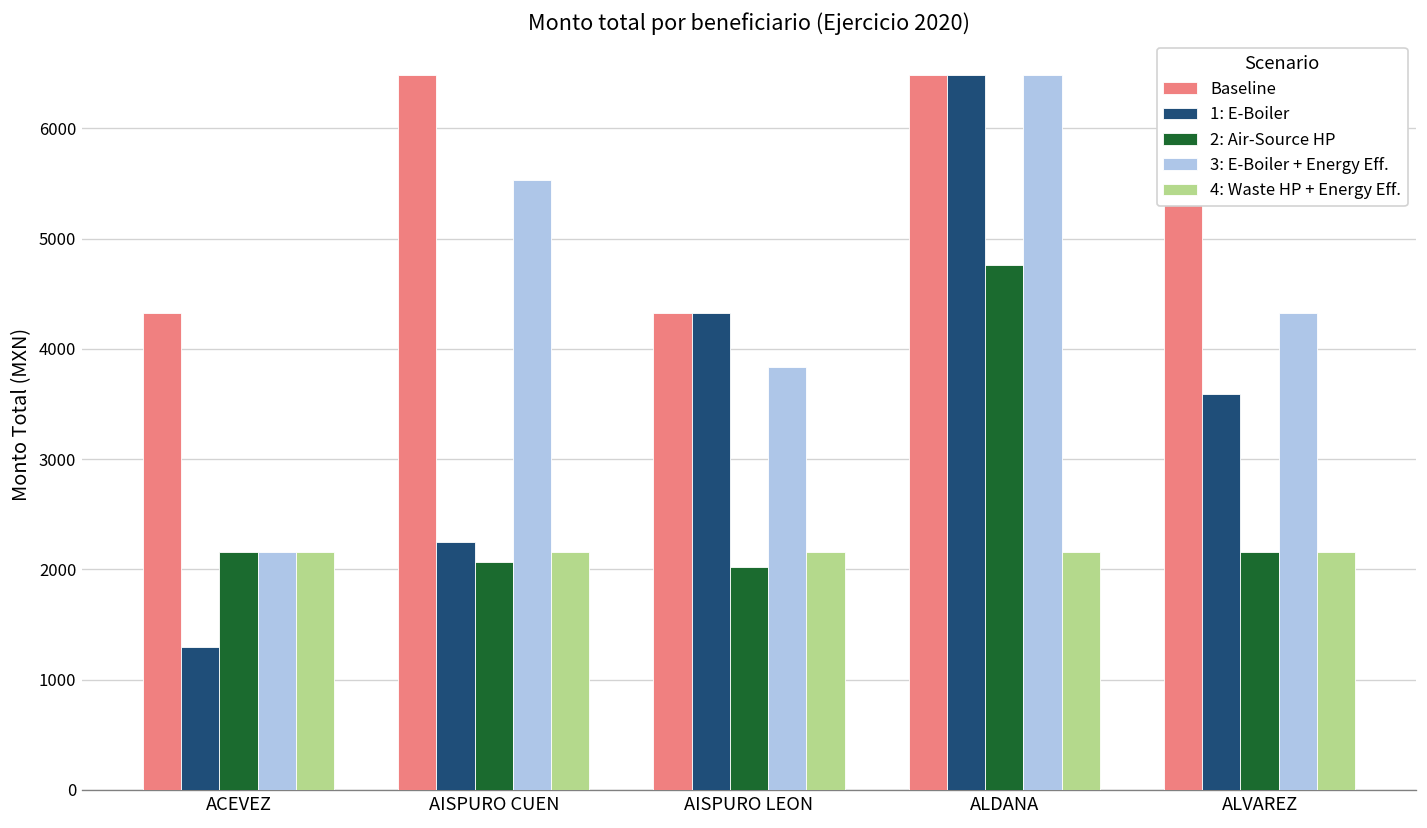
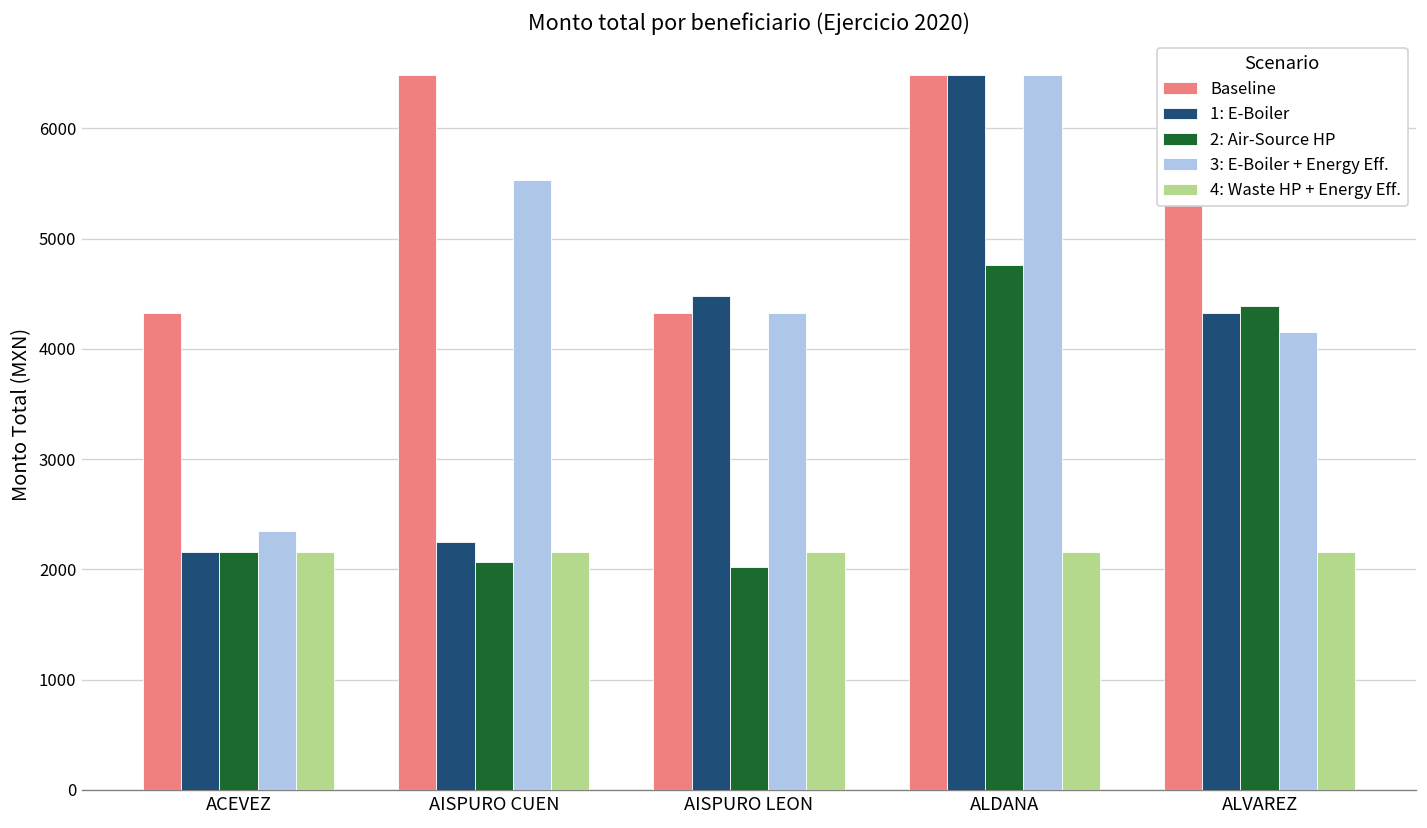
  {
    "Baseline": {
      "ACEVEZ": 4300,
      "AISPURO CUEN": 6500,
      "AISPURO LEON": 4300,
      "ALDANA": 6500
    },
    "1: E-Boiler": {
-     "ACEVEZ": 1300,
+     "ACEVEZ": 2200,
      "AISPURO CUEN": 2200,
-     "AISPURO LEON": 4300,
+     "AISPURO LEON": 4500,
      "ALDANA": 6500,
-     "ALVAREZ": 3600
+     "ALVAREZ": 4300
    },
    "2: Air-Source HP": {
      "ACEVEZ": 2200,
      "AISPURO CUEN": 2100,
      "AISPURO LEON": 2000,
      "ALDANA": 4800,
-     "ALVAREZ": 2200
+     "ALVAREZ": 4400
    },
    "3: E-Boiler + Energy Eff.": {
-     "ACEVEZ": 2200,
+     "ACEVEZ": 2400,
      "AISPURO CUEN": 5500,
-     "AISPURO LEON": 3800,
+     "AISPURO LEON": 4300,
      "ALDANA": 6500,
-     "ALVAREZ": 4300
+     "ALVAREZ": 4200
    },
    "4: Waste HP + Energy Eff.": {
      "ACEVEZ": 2200,
      "AISPURO CUEN": 2200,
      "AISPURO LEON": 2200,
      "ALDANA": 2200,
      "ALVAREZ": 2200
    }
  }
